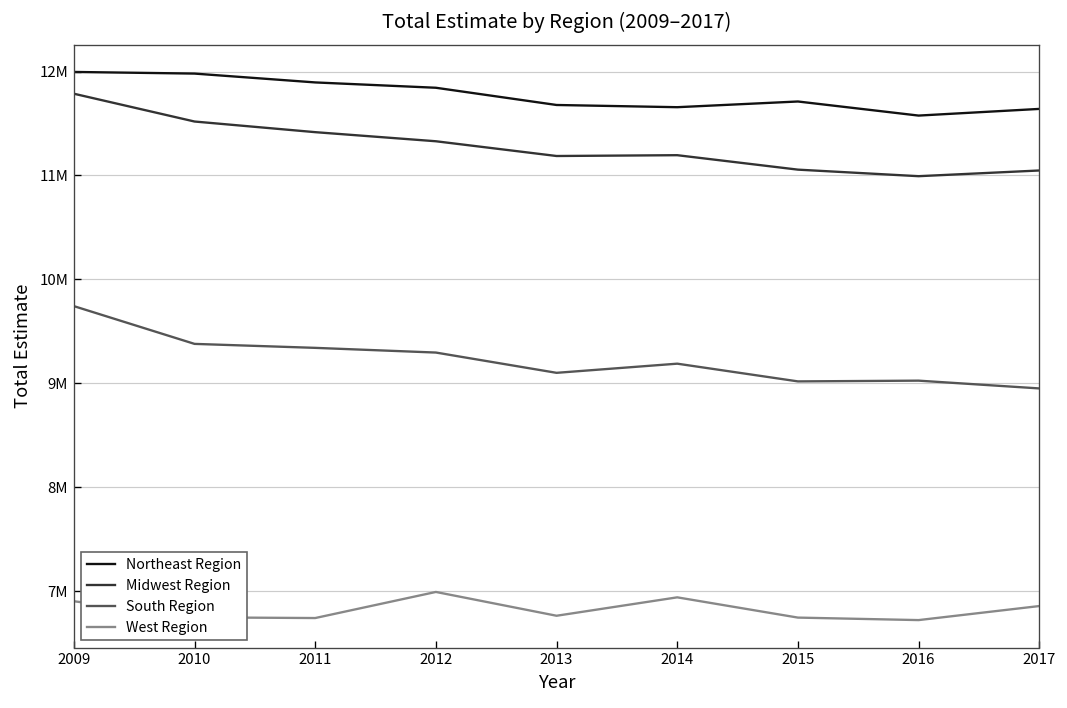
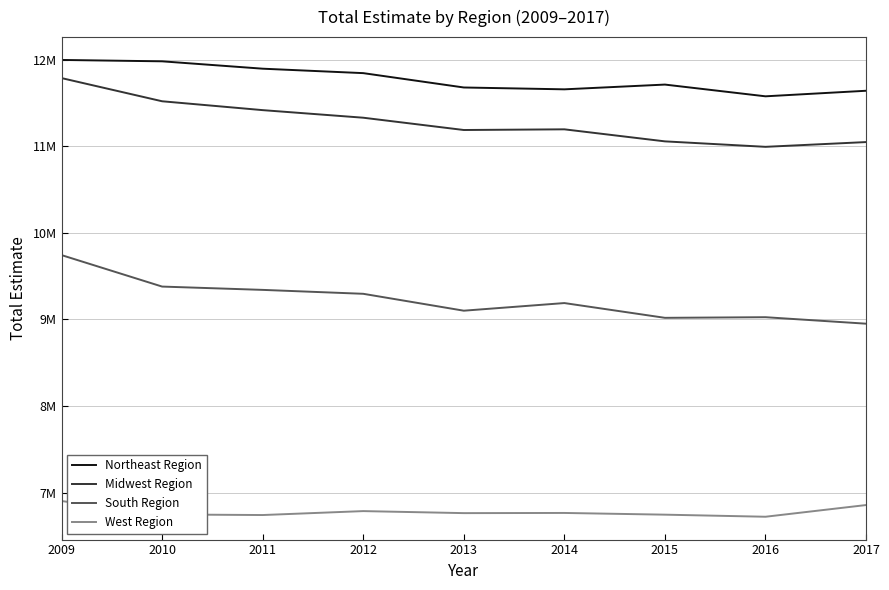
  {
    "West Region": {
      "2009": 6900000,
      "2011": 6700000,
-     "2012": 7000000,
+     "2012": 6800000,
      "2013": 6800000,
-     "2014": 6900000,
+     "2014": 6800000,
      "2015": 6700000,
      "2016": 6700000,
      "2017": 6900000
    }
  }
